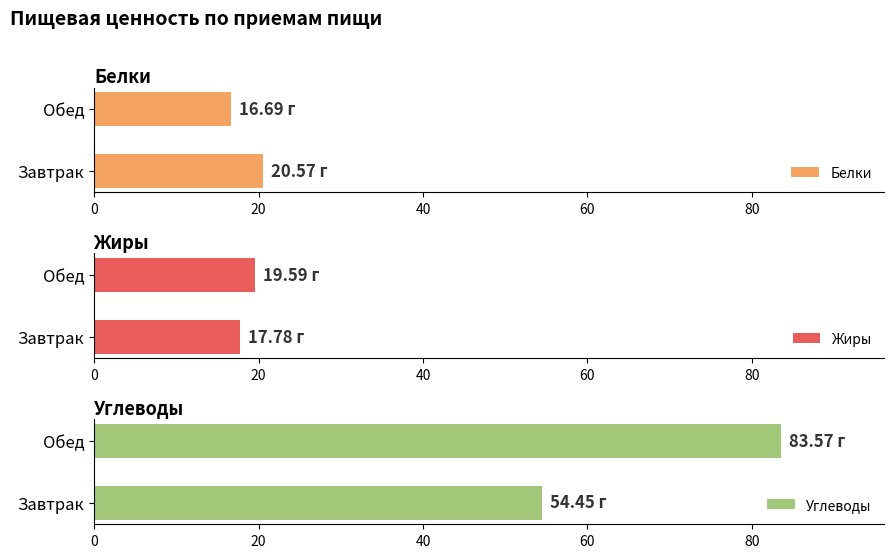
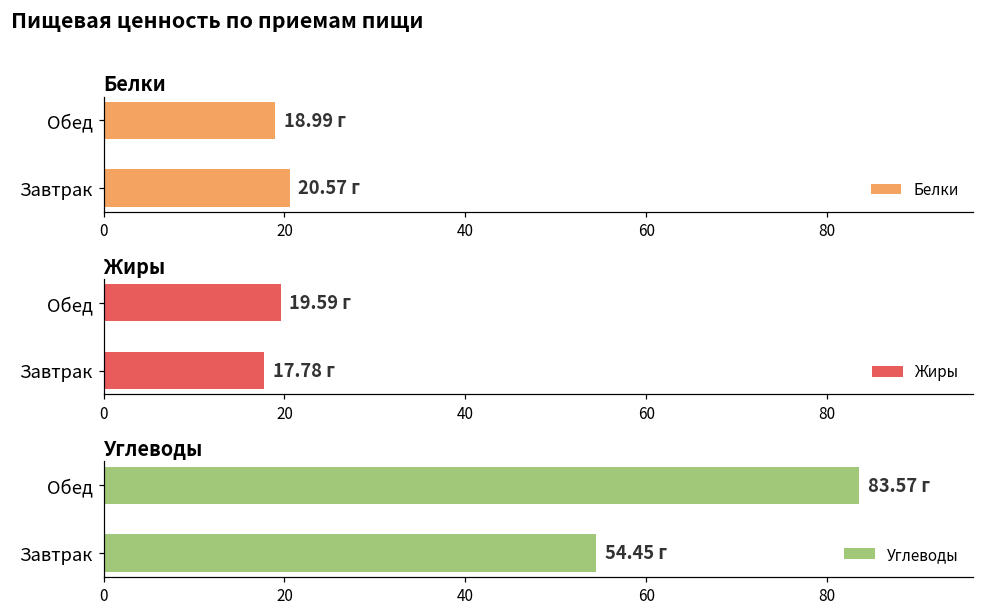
  {
    "Белки": {
-     "Обед": 16.69,
+     "Обед": 18.99,
      "Завтрак": 20.57
    },
    "Жиры": {
      "Обед": 19.59,
      "Завтрак": 17.78
    },
    "Углеводы": {
      "Обед": 83.57,
      "Завтрак": 54.45
    }
  }
